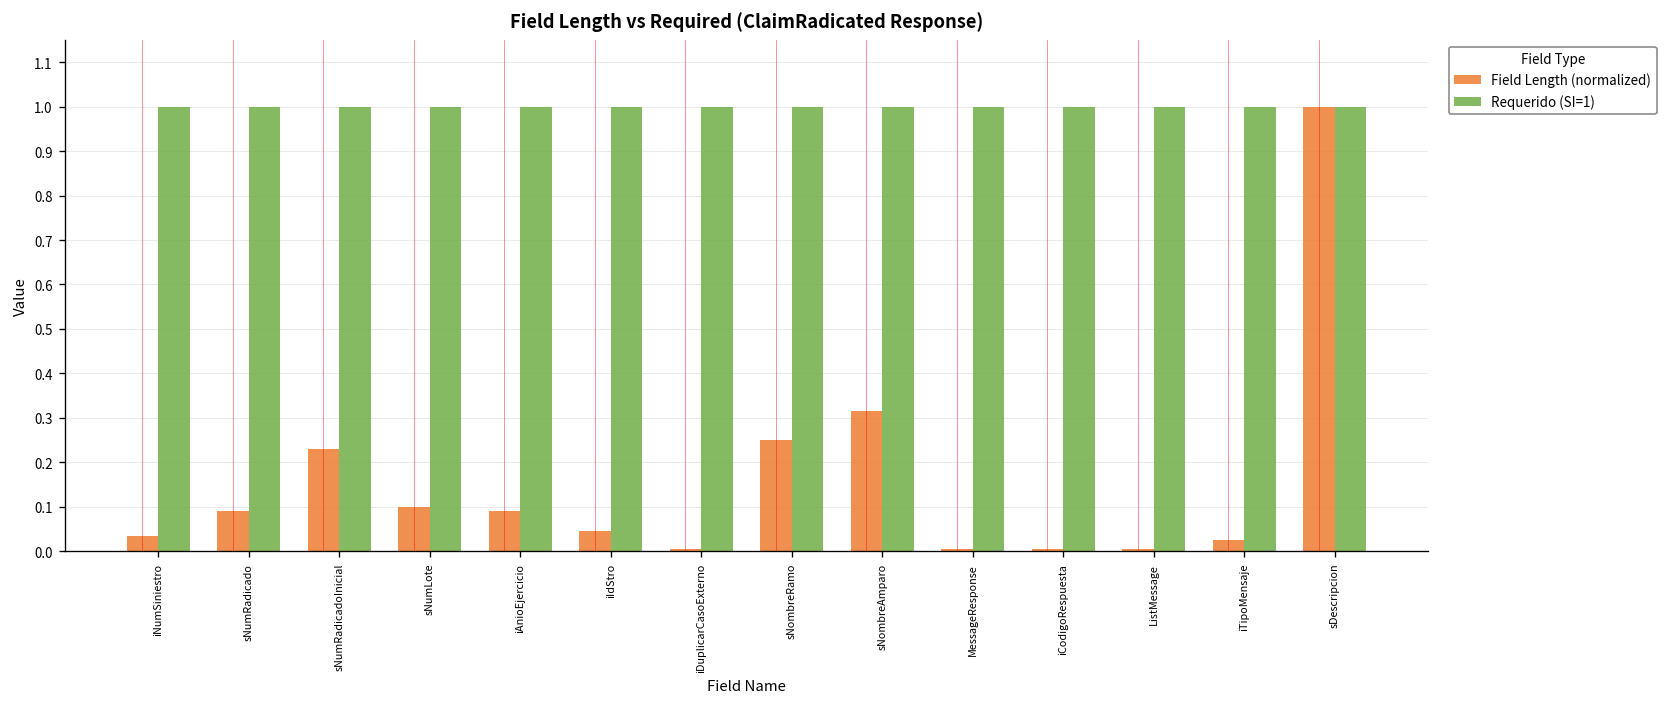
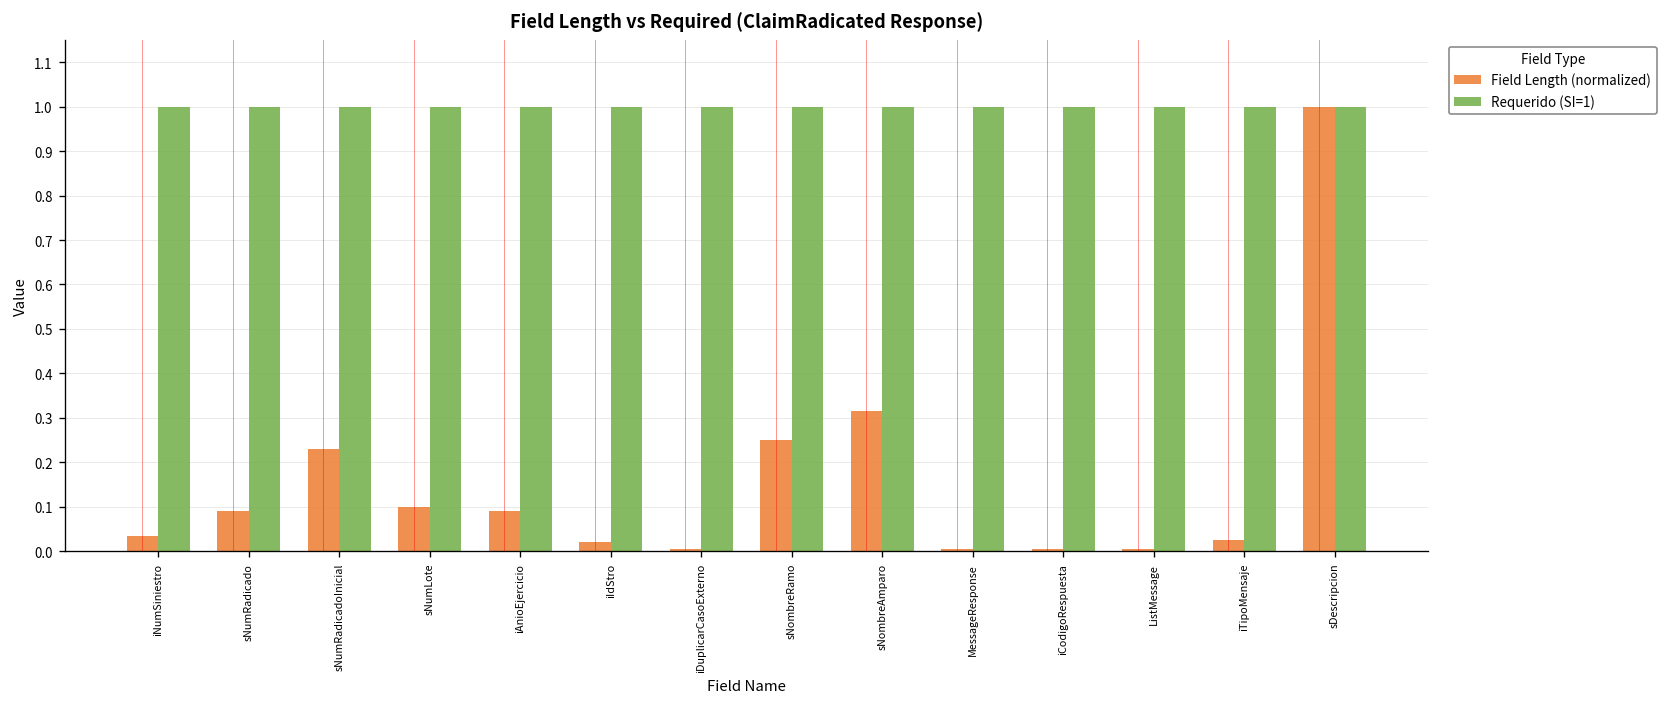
  {
    "Field Length (normalized)": {
      "iNumSiniestro": 0.04,
      "sNumRadicado": 0.09,
      "sNumRadicadoInicial": 0.23,
      "sNumLote": 0.10,
      "iAnioEjercicio": 0.09,
-     "iIdStro": 0.05,
+     "iIdStro": 0.02,
      "sNombreRamo": 0.25,
      "sNombreAmparo": 0.32,
      "iTipoMensaje": 0.03,
      "sDescripcion": 1.00
    },
    "Requerido (SI=1)": {
      "iNumSiniestro": 1.00,
      "sNumRadicado": 1.00,
      "sNumRadicadoInicial": 1.00,
      "sNumLote": 1.00,
      "iAnioEjercicio": 1.00,
      "iIdStro": 1.00,
      "iDuplicarCasoExterno": 1.00,
      "sNombreRamo": 1.00,
      "sNombreAmparo": 1.00,
      "MessageResponse": 1.00,
      "iCodigoRespuesta": 1.00,
      "ListMessage": 1.00,
      "iTipoMensaje": 1.00,
      "sDescripcion": 1.00
    }
  }
